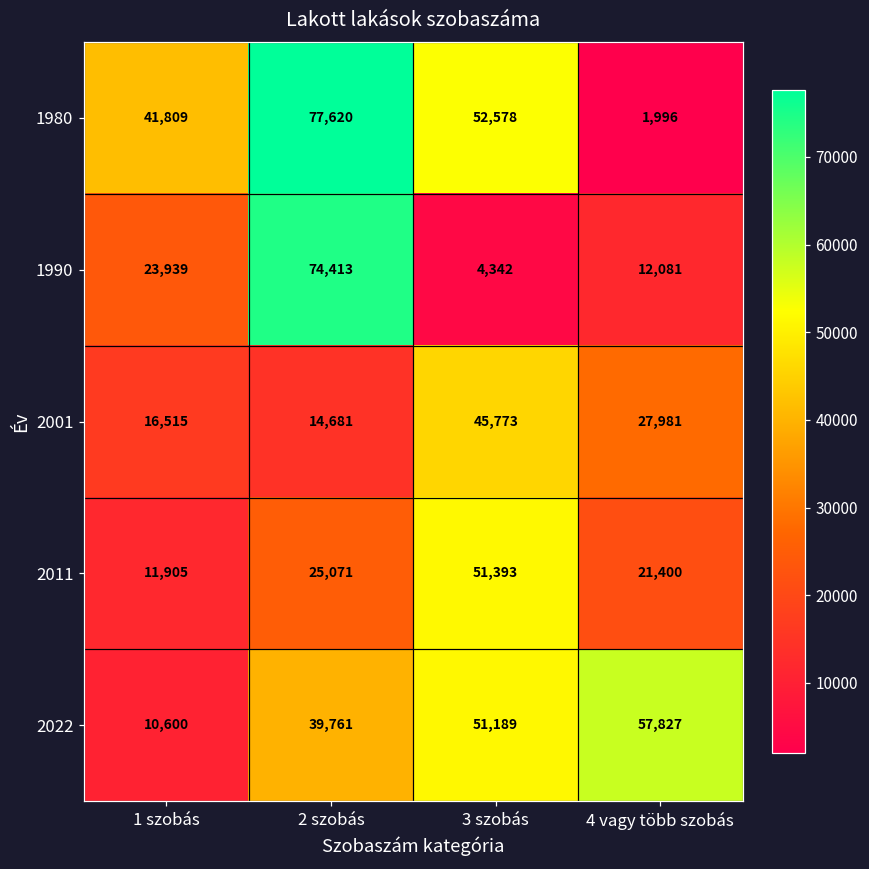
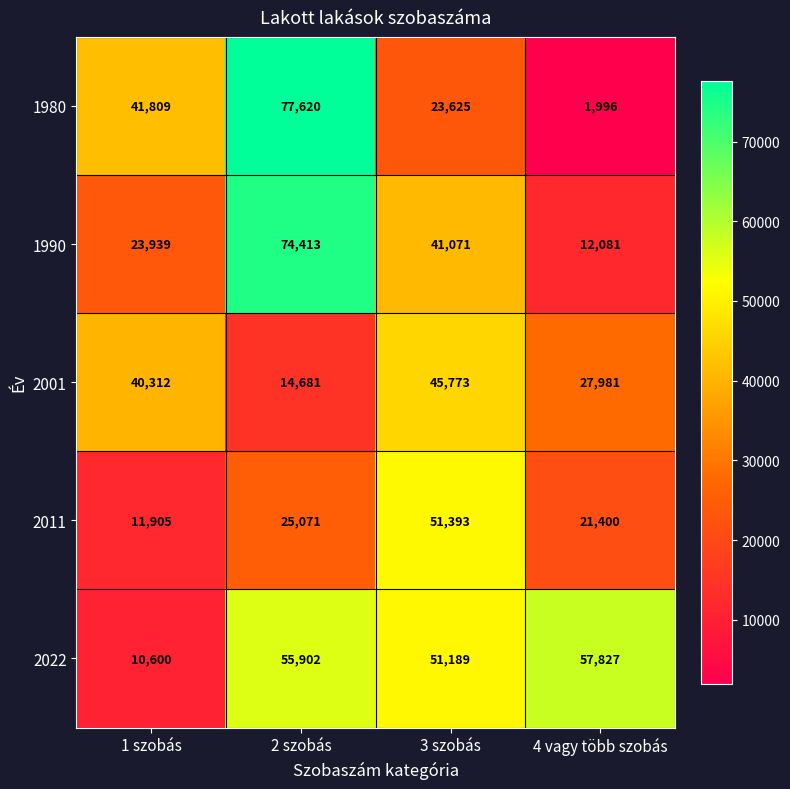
  {
    "1980": {
      "1 szobás": "41,809",
      "2 szobás": "77,620",
-     "3 szobás": "52,578",
+     "3 szobás": "23,625",
      "4 vagy több szobás": "1,996"
    },
    "1990": {
      "1 szobás": "23,939",
      "2 szobás": "74,413",
-     "3 szobás": "4,342",
+     "3 szobás": "41,071",
      "4 vagy több szobás": "12,081"
    },
    "2001": {
-     "1 szobás": "16,515",
+     "1 szobás": "40,312",
      "2 szobás": "14,681",
      "3 szobás": "45,773",
      "4 vagy több szobás": "27,981"
    },
    "2011": {
      "1 szobás": "11,905",
      "2 szobás": "25,071",
      "3 szobás": "51,393",
      "4 vagy több szobás": "21,400"
    },
    "2022": {
      "1 szobás": "10,600",
-     "2 szobás": "39,761",
+     "2 szobás": "55,902",
      "3 szobás": "51,189",
      "4 vagy több szobás": "57,827"
    }
  }
